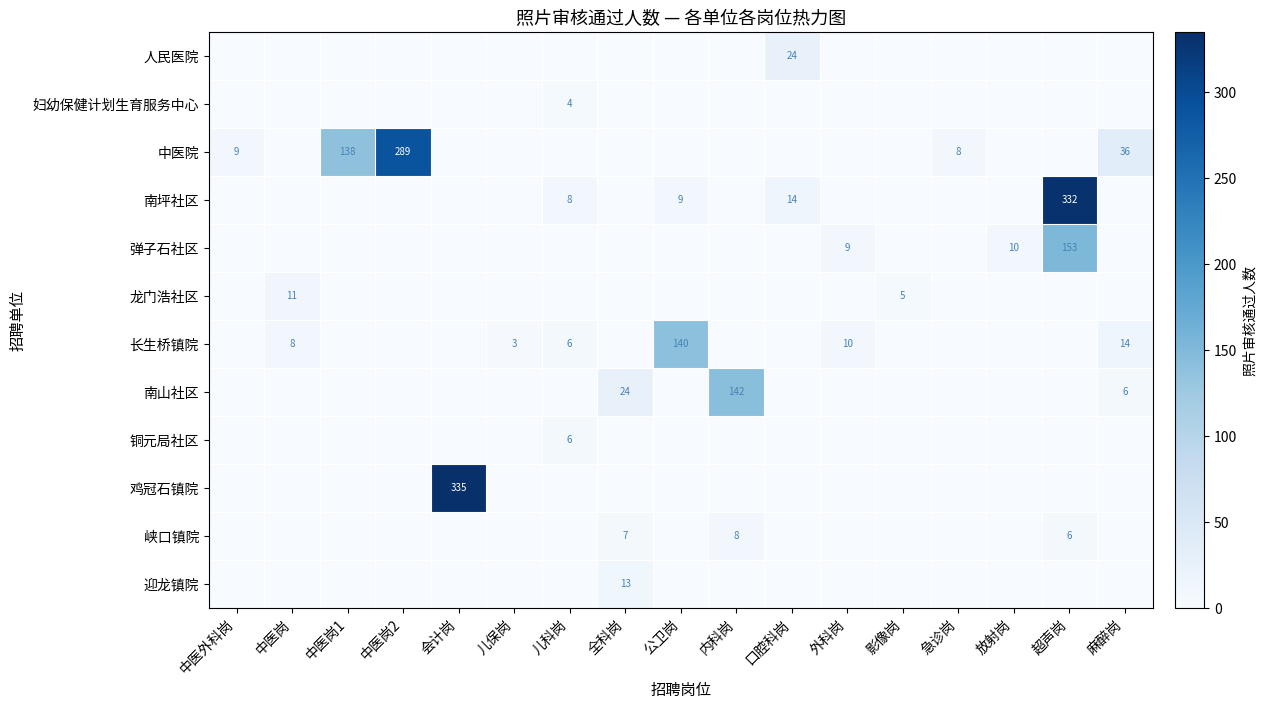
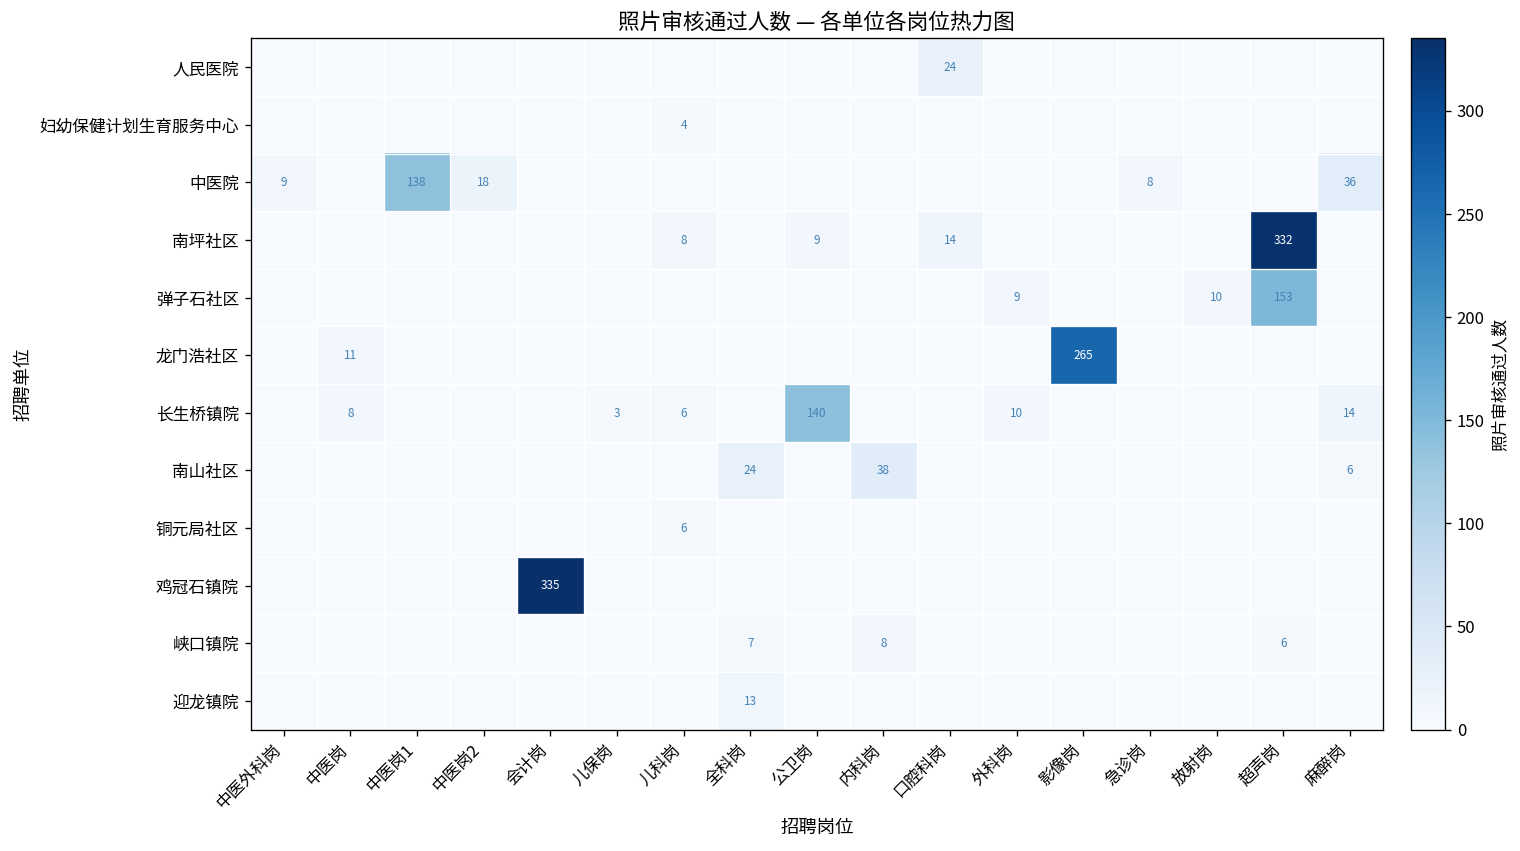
  {
    "人民医院": {
      "口腔科岗": 24
    },
    "妇幼保健计划生育服务中心": {
      "儿科岗": 4
    },
    "中医院": {
      "中医外科岗": 9,
      "中医岗1": 138,
-     "中医岗2": 289,
+     "中医岗2": 18,
      "急诊岗": 8,
      "麻醉岗": 36
    },
    "南坪社区": {
      "儿科岗": 8,
      "公卫岗": 9,
      "口腔科岗": 14,
      "超声岗": 332
    },
    "弹子石社区": {
      "外科岗": 9,
      "放射岗": 10,
      "超声岗": 153
    },
    "龙门浩社区": {
      "中医岗": 11,
-     "影像岗": 5
+     "影像岗": 265
    },
    "长生桥镇院": {
      "中医岗": 8,
      "儿保岗": 3,
      "儿科岗": 6,
      "公卫岗": 140,
      "外科岗": 10,
      "麻醉岗": 14
    },
    "南山社区": {
      "全科岗": 24,
-     "内科岗": 142,
+     "内科岗": 38,
      "麻醉岗": 6
    },
    "铜元局社区": {
      "儿科岗": 6
    },
    "鸡冠石镇院": {
      "会计岗": 335
    },
    "峡口镇院": {
      "全科岗": 7,
      "内科岗": 8,
      "超声岗": 6
    },
    "迎龙镇院": {
      "全科岗": 13
    }
  }
